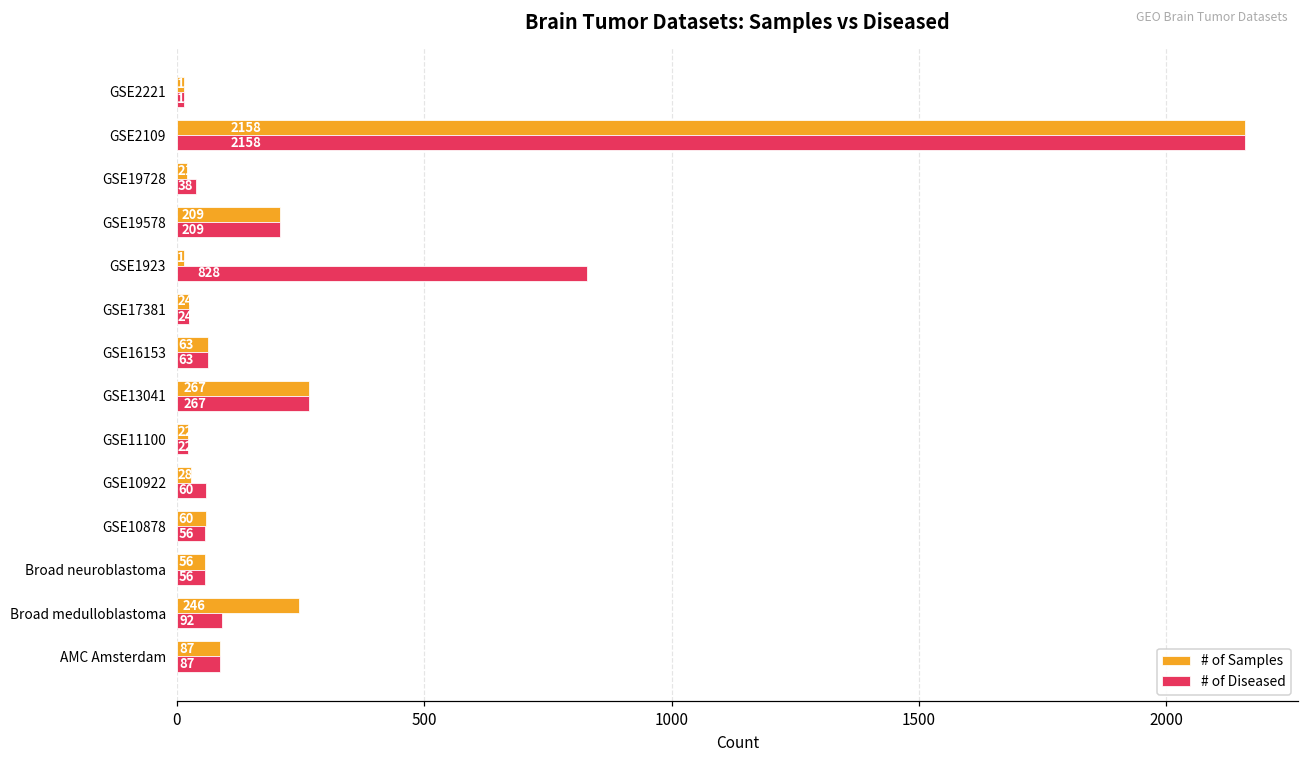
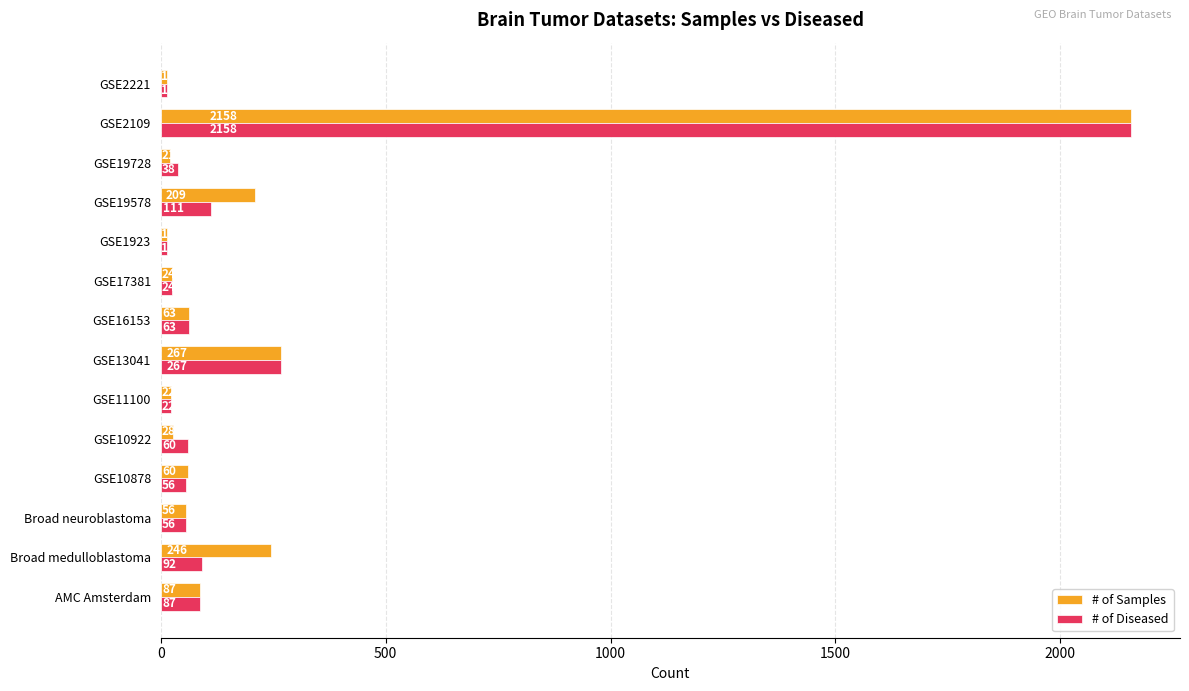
  {
    "# of Samples": {
      "GSE2109": 2158,
      "GSE19578": 209,
      "GSE17381": 24,
      "GSE16153": 63,
      "GSE13041": 267,
      "GSE10922": 28,
      "GSE10878": 60,
      "Broad neuroblastoma": 56,
      "Broad medulloblastoma": 246,
      "AMC Amsterdam": 87
    },
    "# of Diseased": {
      "GSE2109": 2158,
      "GSE19728": 38,
-     "GSE19578": 209,
-     "GSE1923": 830,
+     "GSE19578": 111,
+     "GSE1923": 20,
      "GSE17381": 24,
      "GSE16153": 63,
      "GSE13041": 267,
      "GSE10922": 60,
      "GSE10878": 56,
      "Broad neuroblastoma": 56,
      "Broad medulloblastoma": 92,
      "AMC Amsterdam": 87
    }
  }
